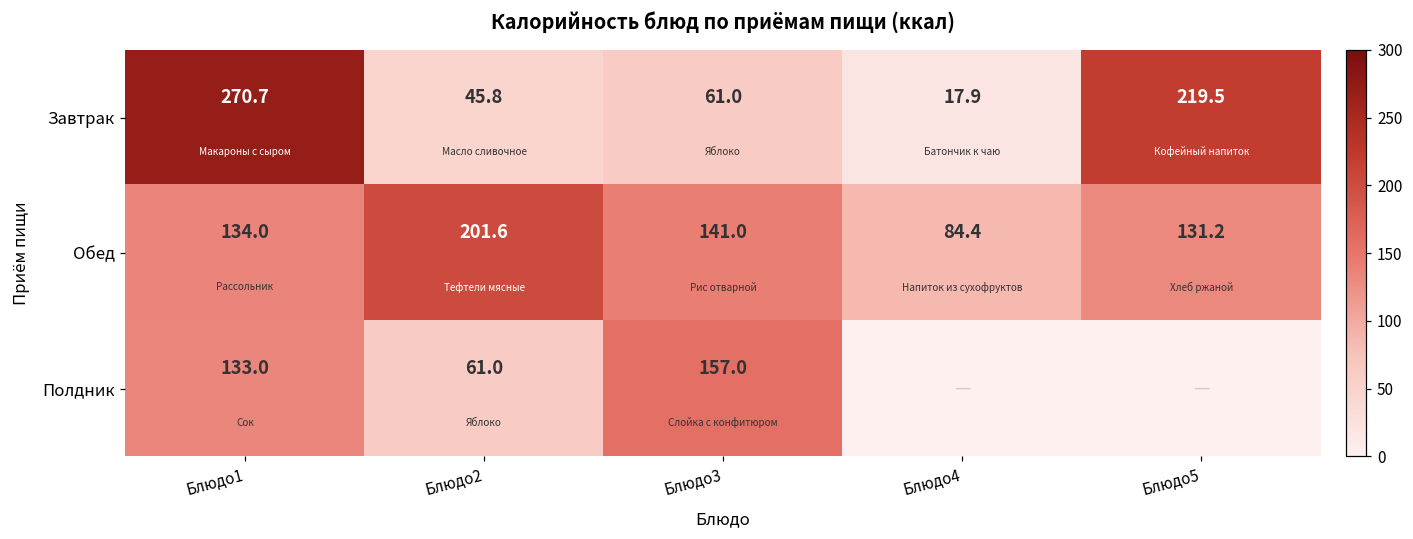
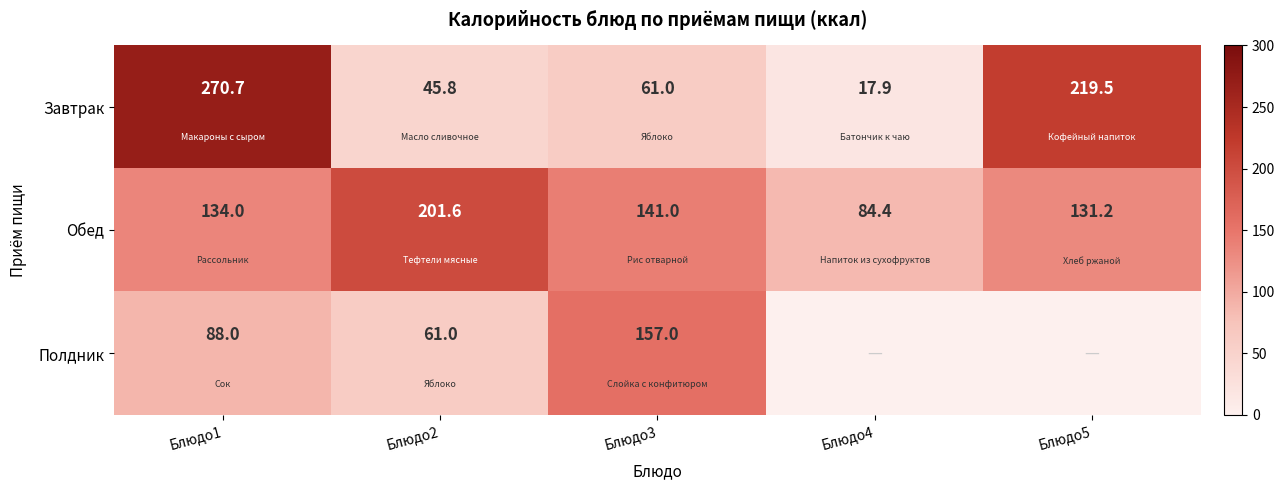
  {
    "Полдник": {
-     "Блюдо1": 133.0
+     "Блюдо1": 88.0
    }
  }
